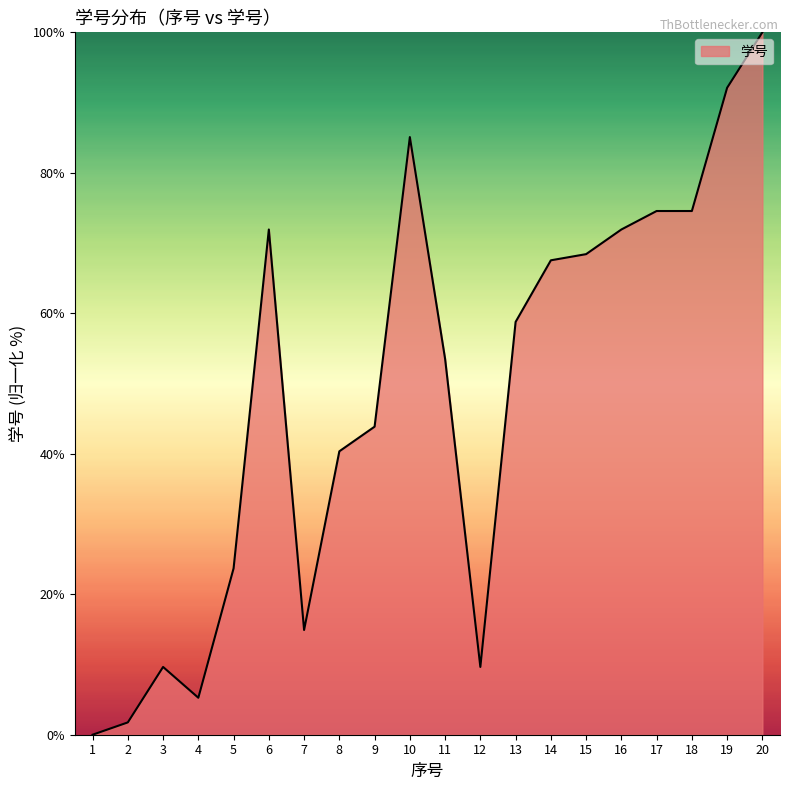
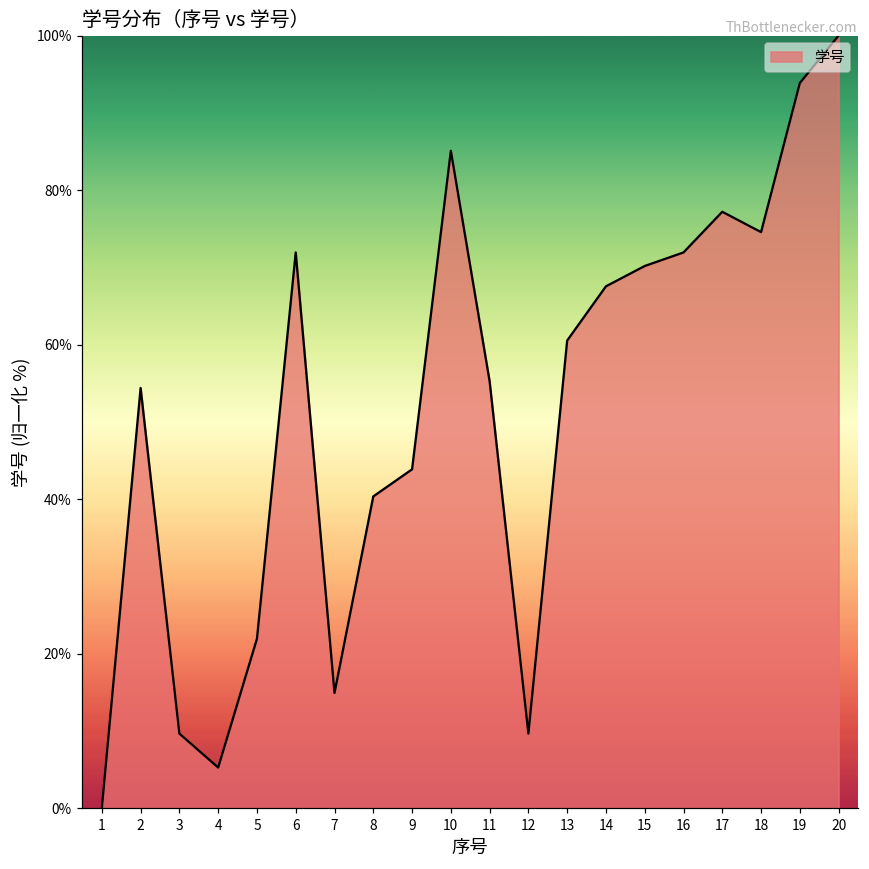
  {
    "1": "0%",
-   "2": "2%",
+   "2": "54%",
    "3": "10%",
    "4": "5%",
-   "5": "24%",
+   "5": "22%",
    "6": "72%",
    "7": "15%",
    "8": "40%",
    "9": "44%",
    "10": "85%",
-   "11": "54%",
+   "11": "55%",
    "12": "10%",
-   "13": "59%",
+   "13": "61%",
    "14": "68%",
-   "15": "68%",
+   "15": "70%",
    "16": "72%",
-   "17": "75%",
+   "17": "77%",
    "18": "75%",
-   "19": "92%",
+   "19": "94%",
    "20": "100%"
  }
